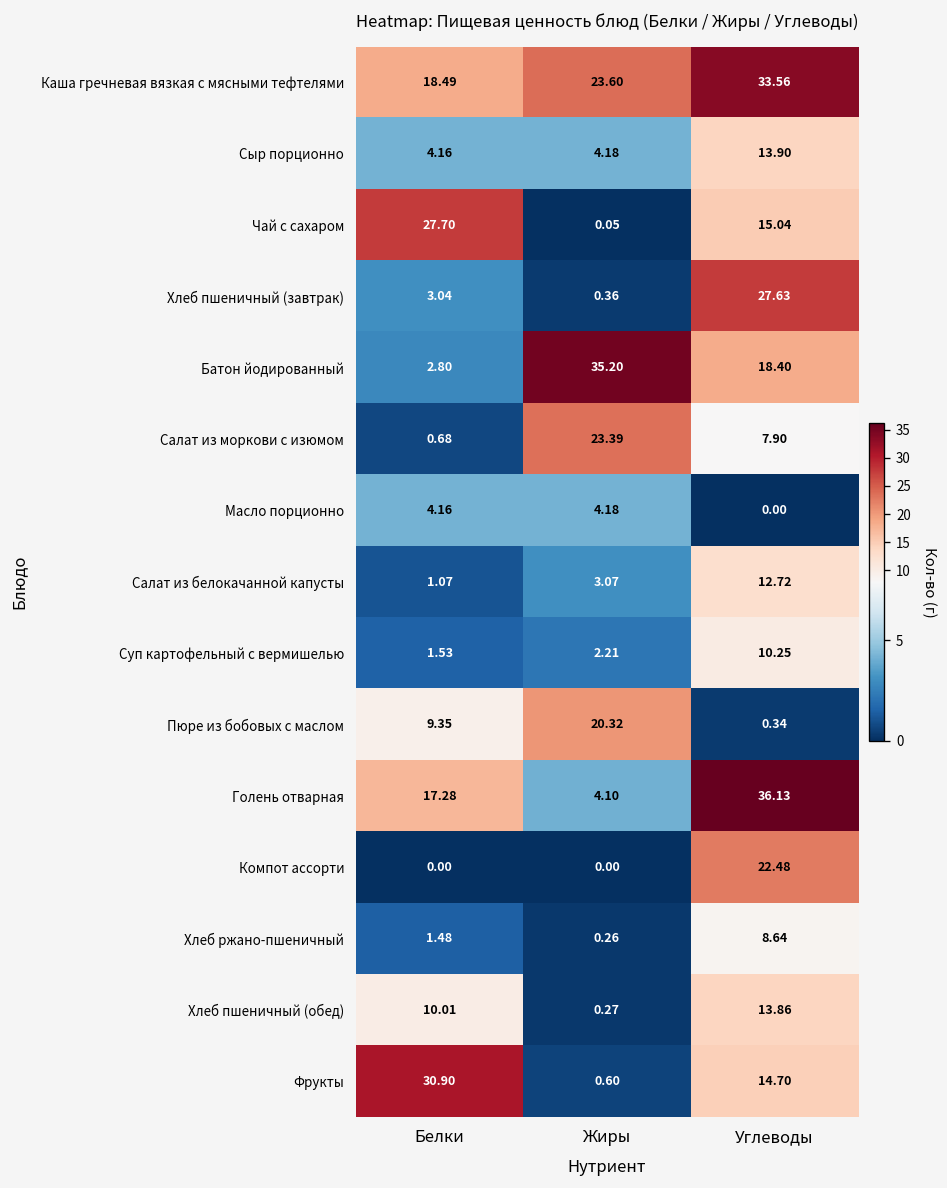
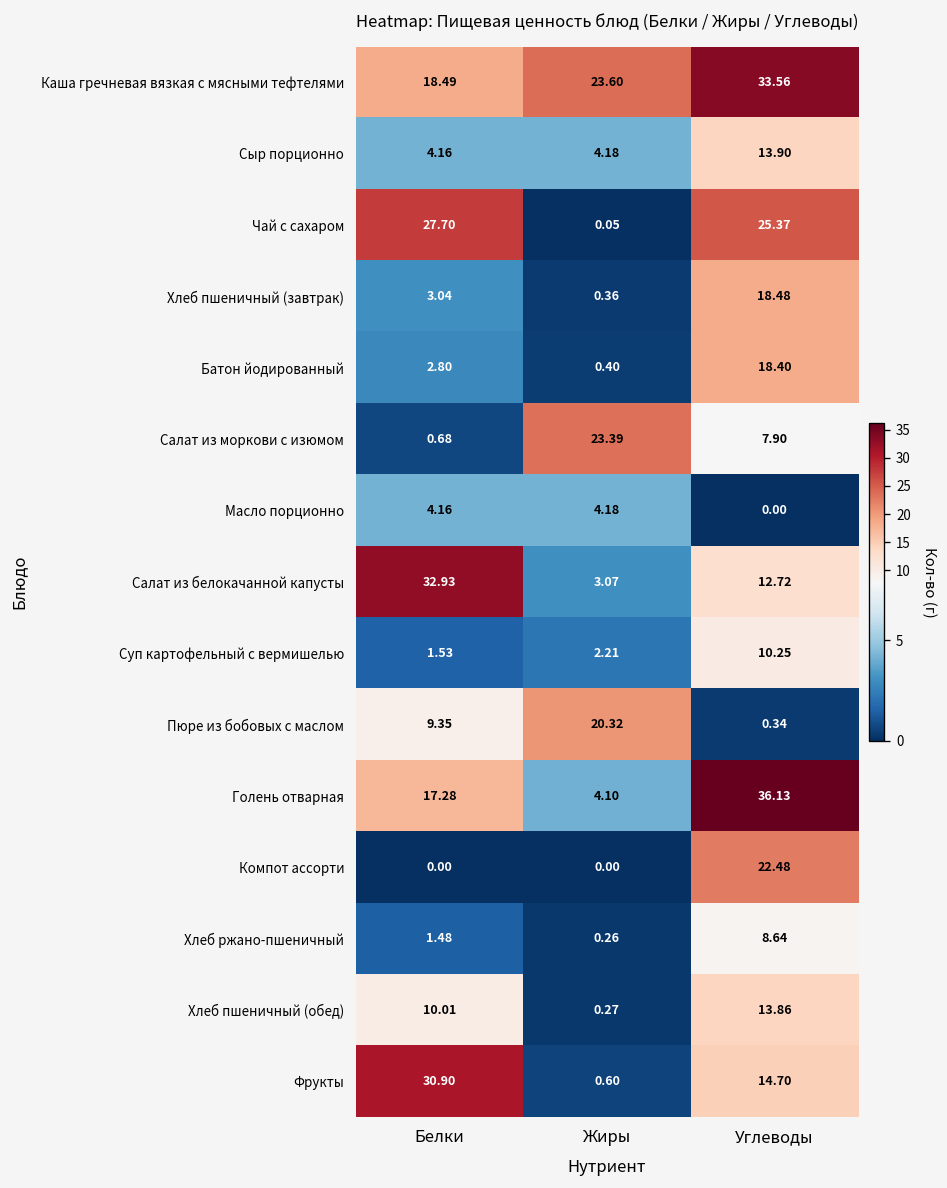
  {
    "Каша гречневая вязкая с мясными тефтелями": {
      "Белки": 18.49,
      "Жиры": 23.60,
      "Углеводы": 33.56
    },
    "Сыр порционно": {
      "Белки": 4.16,
      "Жиры": 4.18,
      "Углеводы": 13.90
    },
    "Чай с сахаром": {
      "Белки": 27.70,
      "Жиры": 0.05,
-     "Углеводы": 15.04
+     "Углеводы": 25.37
    },
    "Хлеб пшеничный (завтрак)": {
      "Белки": 3.04,
      "Жиры": 0.36,
-     "Углеводы": 27.63
+     "Углеводы": 18.48
    },
    "Батон йодированный": {
      "Белки": 2.80,
-     "Жиры": 35.20,
+     "Жиры": 0.40,
      "Углеводы": 18.40
    },
    "Салат из моркови с изюмом": {
      "Белки": 0.68,
      "Жиры": 23.39,
      "Углеводы": 7.90
    },
    "Масло порционно": {
      "Белки": 4.16,
      "Жиры": 4.18,
      "Углеводы": 0.00
    },
    "Салат из белокачанной капусты": {
-     "Белки": 1.07,
+     "Белки": 32.93,
      "Жиры": 3.07,
      "Углеводы": 12.72
    },
    "Суп картофельный с вермишелью": {
      "Белки": 1.53,
      "Жиры": 2.21,
      "Углеводы": 10.25
    },
    "Пюре из бобовых с маслом": {
      "Белки": 9.35,
      "Жиры": 20.32,
      "Углеводы": 0.34
    },
    "Голень отварная": {
      "Белки": 17.28,
      "Жиры": 4.10,
      "Углеводы": 36.13
    },
    "Компот ассорти": {
      "Белки": 0.00,
      "Жиры": 0.00,
      "Углеводы": 22.48
    },
    "Хлеб ржано-пшеничный": {
      "Белки": 1.48,
      "Жиры": 0.26,
      "Углеводы": 8.64
    },
    "Хлеб пшеничный (обед)": {
      "Белки": 10.01,
      "Жиры": 0.27,
      "Углеводы": 13.86
    },
    "Фрукты": {
      "Белки": 30.90,
      "Жиры": 0.60,
      "Углеводы": 14.70
    }
  }
